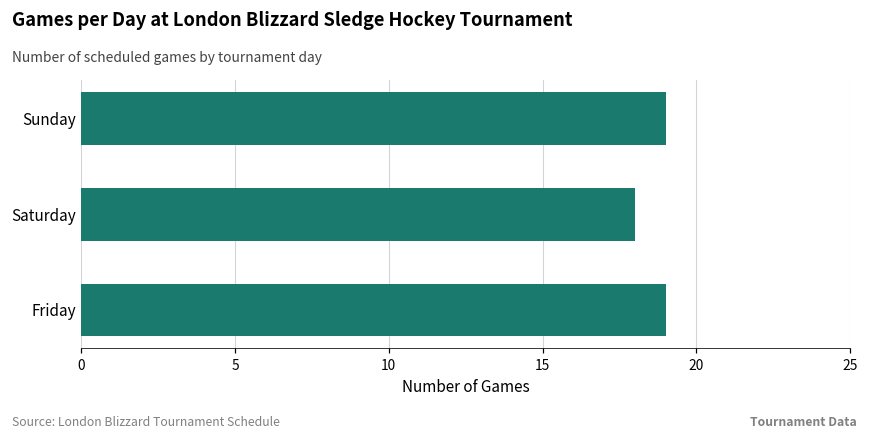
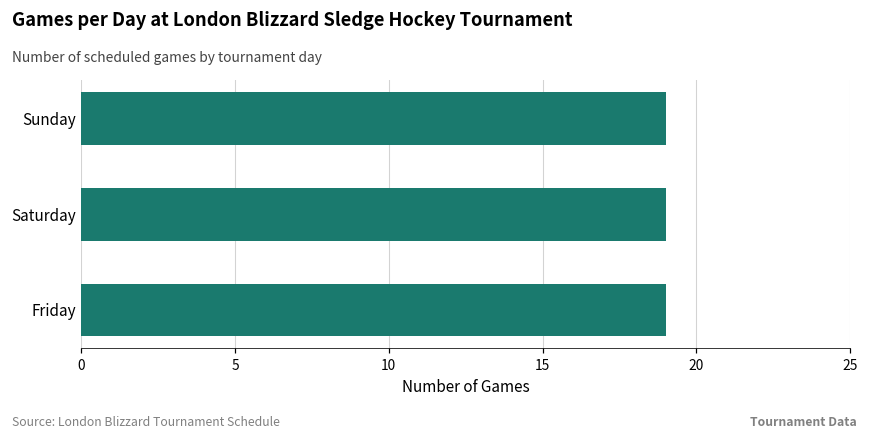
  {
    "Sunday": 19,
-   "Saturday": 18,
+   "Saturday": 19,
    "Friday": 19
  }
